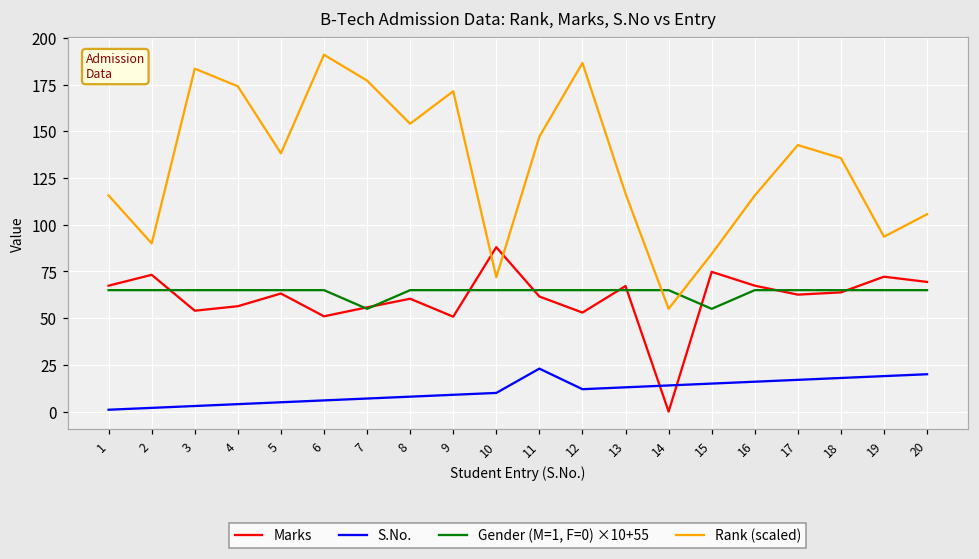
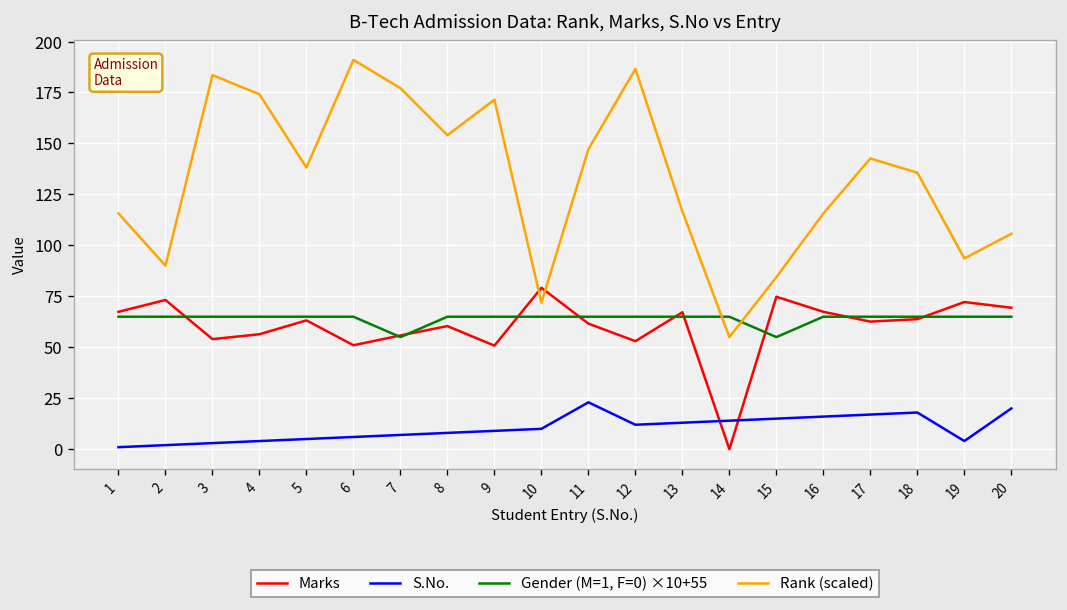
  {
    "Marks": {
      "1": 67,
      "2": 73,
      "3": 54,
      "4": 56,
      "5": 63,
      "6": 51,
      "8": 60,
      "9": 51,
-     "10": 88,
+     "10": 79,
      "11": 62,
      "12": 53,
      "13": 67,
      "14": 0,
      "15": 75,
      "16": 67,
      "17": 63,
      "19": 72,
      "20": 69
    },
    "S.No.": {
      "1": 1,
      "2": 2,
      "3": 3,
      "4": 4,
      "5": 5,
      "6": 6,
      "7": 7,
      "8": 8,
      "9": 9,
      "10": 10,
      "11": 23,
      "12": 12,
      "13": 13,
      "14": 14,
      "15": 15,
      "16": 16,
      "17": 17,
      "18": 18,
-     "19": 19,
+     "19": 4,
      "20": 20
    },
    "Gender (M=1, F=0) ×10+55": {
      "1": 65,
      "2": 65,
      "3": 65,
      "4": 65,
      "5": 65,
      "6": 65,
      "8": 65,
      "9": 65,
      "10": 65,
      "11": 65,
      "12": 65,
      "13": 65,
      "14": 65,
      "15": 55,
      "16": 65,
      "17": 65,
      "19": 65,
      "20": 65
    },
    "Rank (scaled)": {
      "1": 116,
      "2": 90,
      "3": 184,
      "4": 174,
      "5": 138,
      "6": 191,
      "7": 177,
      "8": 154,
      "9": 171,
      "10": 72,
      "11": 147,
      "12": 187,
      "13": 117,
      "14": 55,
      "15": 84,
      "16": 116,
      "17": 143,
      "18": 136,
      "19": 94,
      "20": 106
    }
  }
